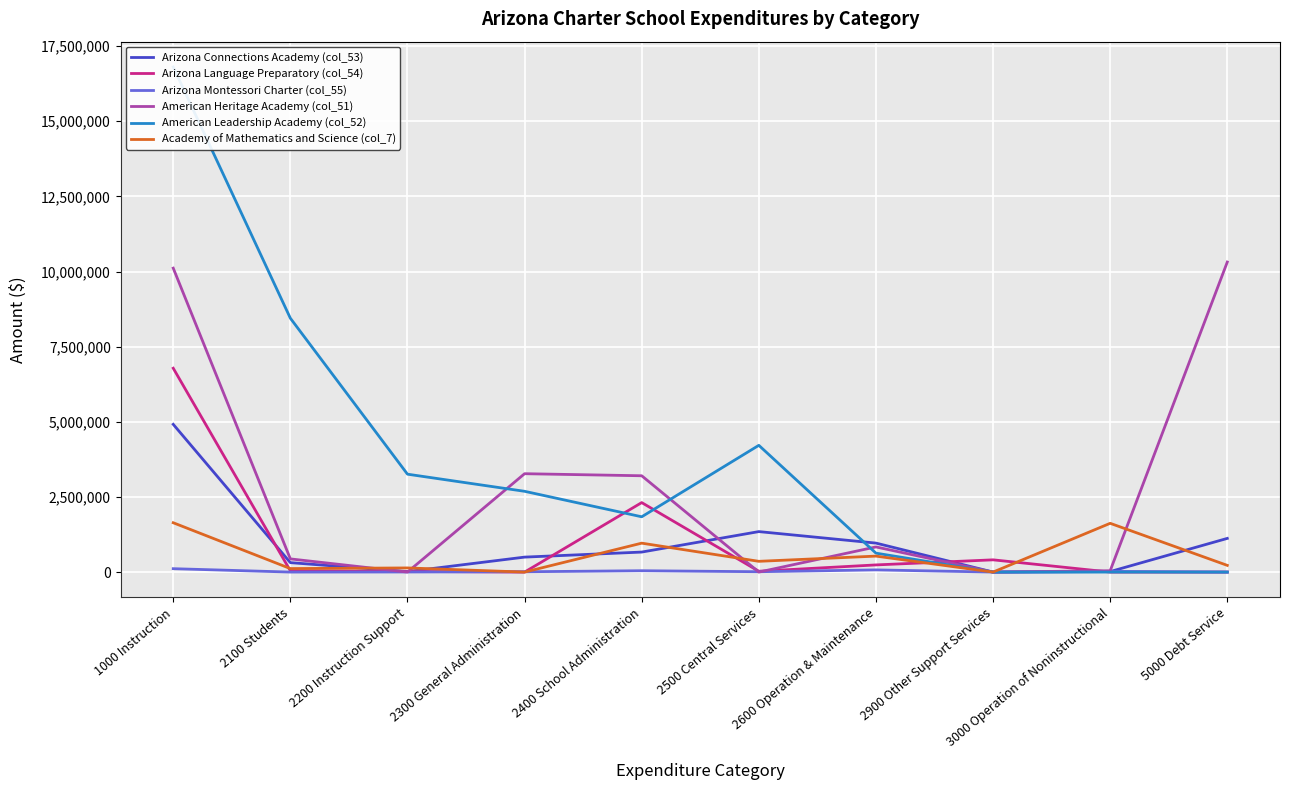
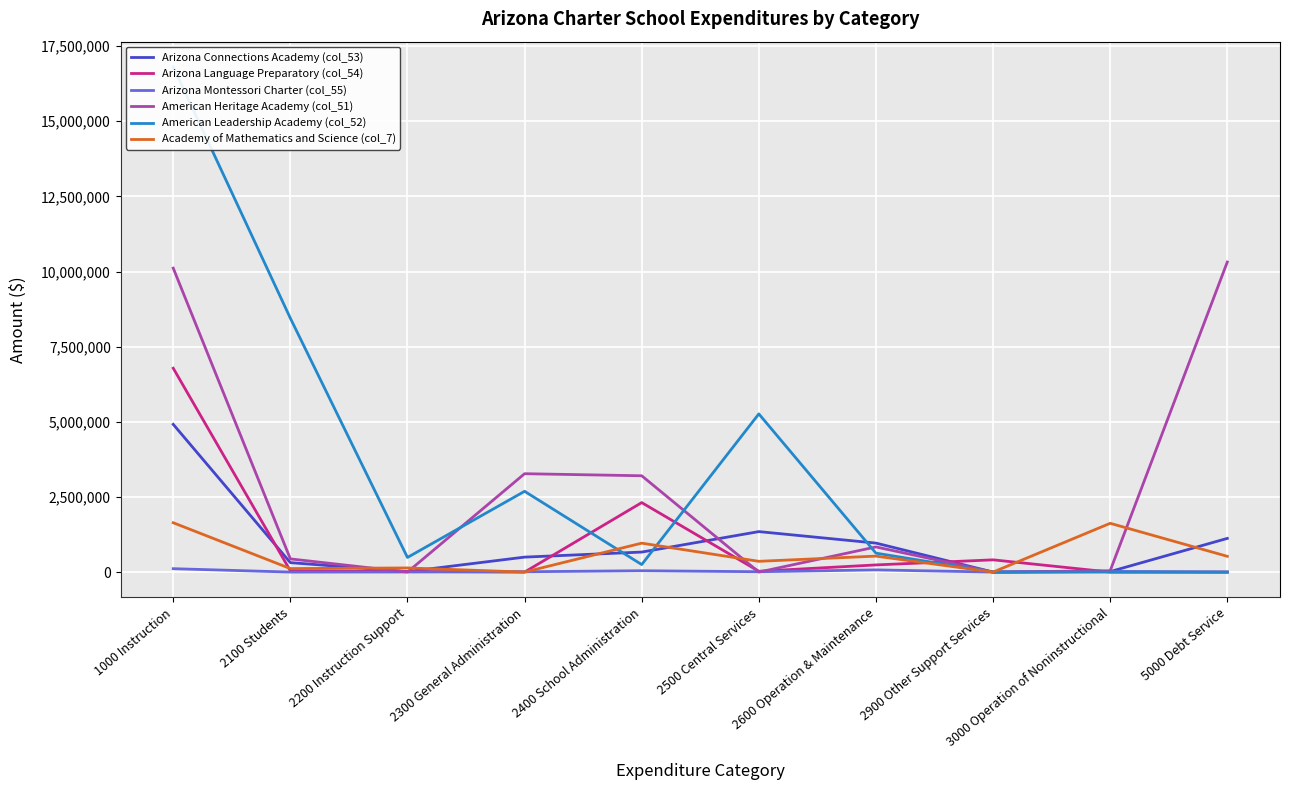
  {
    "American Leadership Academy (col_52)": {
      "2100 Students": "8,400,000",
-     "2200 Instruction Support": "3,300,000",
+     "2200 Instruction Support": "500,000",
      "2300 General Administration": "2,700,000",
-     "2400 School Administration": "1,800,000",
-     "2500 Central Services": "4,200,000",
+     "2400 School Administration": "200,000",
+     "2500 Central Services": "5,300,000",
      "2600 Operation & Maintenance": "600,000"
    },
    "Academy of Mathematics and Science (col_7)": {
      "1000 Instruction": "1,600,000",
      "2200 Instruction Support": "100,000",
      "2400 School Administration": "1,000,000",
      "2500 Central Services": "400,000",
      "2600 Operation & Maintenance": "500,000",
      "3000 Operation of Noninstructional": "1,600,000",
-     "5000 Debt Service": "200,000"
+     "5000 Debt Service": "500,000"
    }
  }
